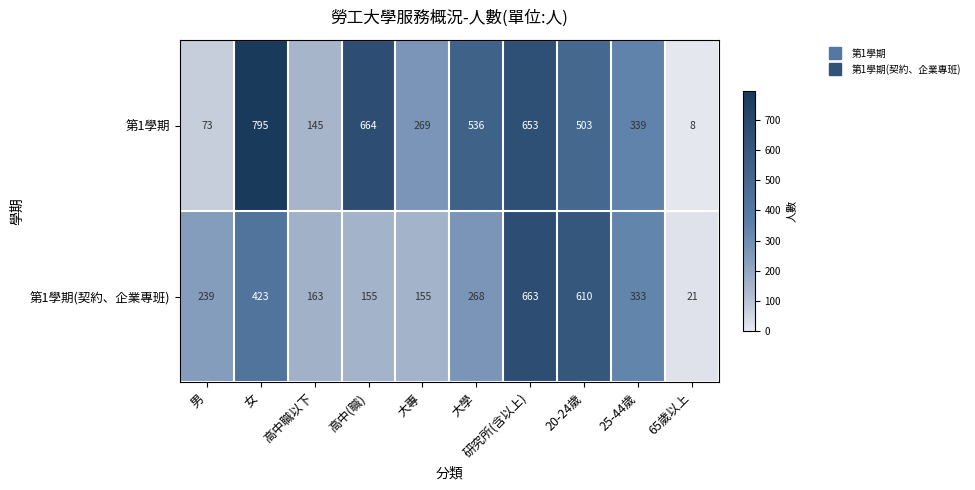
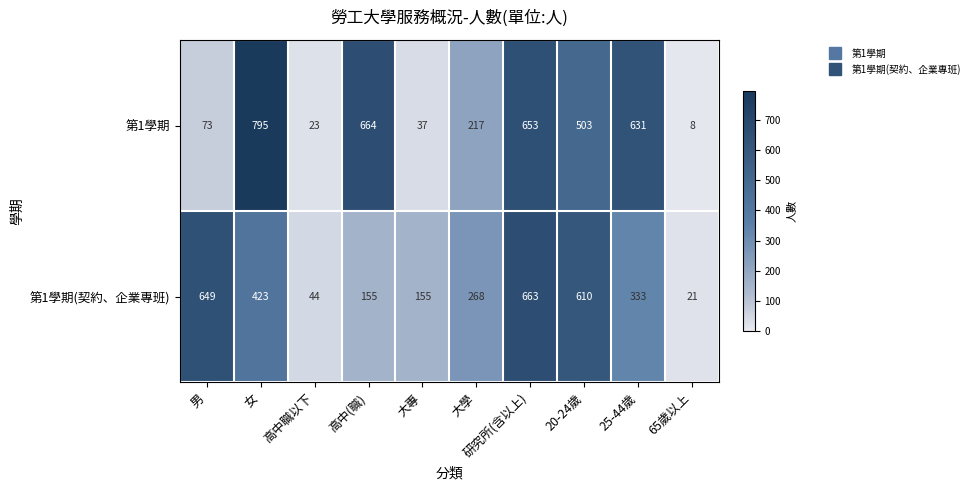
  {
    "第1學期": {
      "男": 73,
      "女": 795,
-     "高中職以下": 145,
+     "高中職以下": 23,
      "高中(職)": 664,
-     "大專": 269,
-     "大學": 536,
+     "大專": 37,
+     "大學": 217,
      "研究所(含以上)": 653,
      "20-24歲": 503,
-     "25-44歲": 339,
+     "25-44歲": 631,
      "65歲以上": 8
    },
    "第1學期(契約、企業專班)": {
-     "男": 239,
+     "男": 649,
      "女": 423,
-     "高中職以下": 163,
+     "高中職以下": 44,
      "高中(職)": 155,
      "大專": 155,
      "大學": 268,
      "研究所(含以上)": 663,
      "20-24歲": 610,
      "25-44歲": 333,
      "65歲以上": 21
    }
  }
